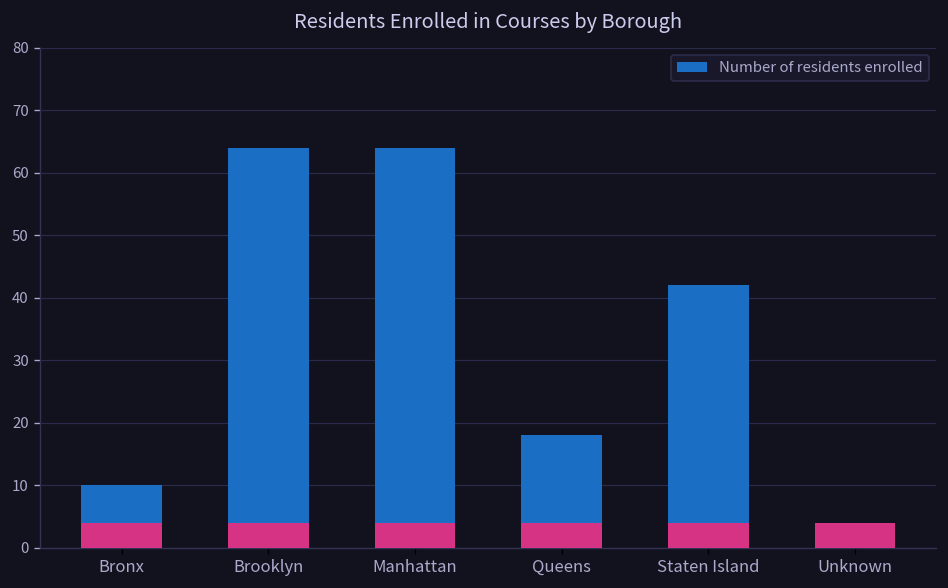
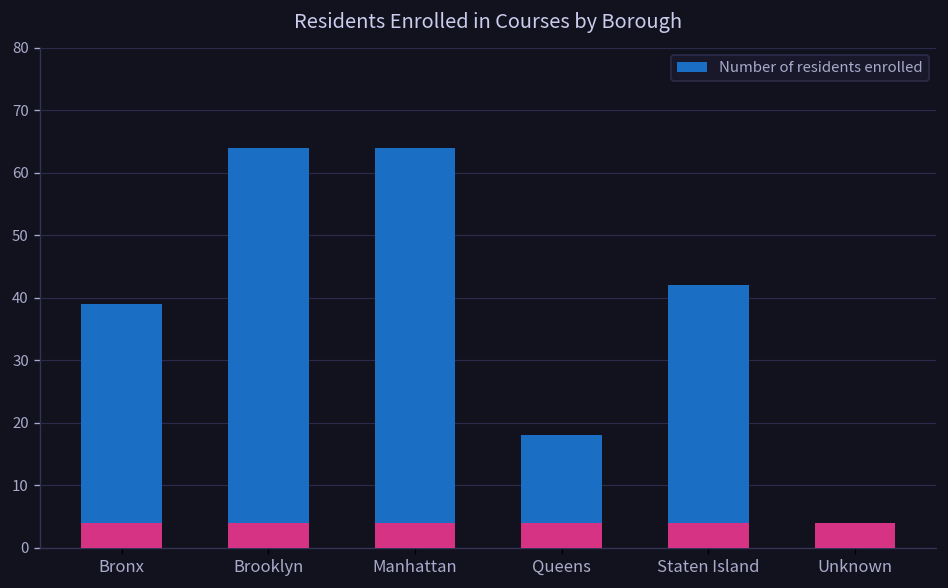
  {
    "Number of residents enrolled": {
-     "Bronx": 10,
+     "Bronx": 39,
      "Brooklyn": 64,
      "Manhattan": 64,
      "Queens": 18,
      "Staten Island": 42,
      "Unknown": 0
    }
  }
